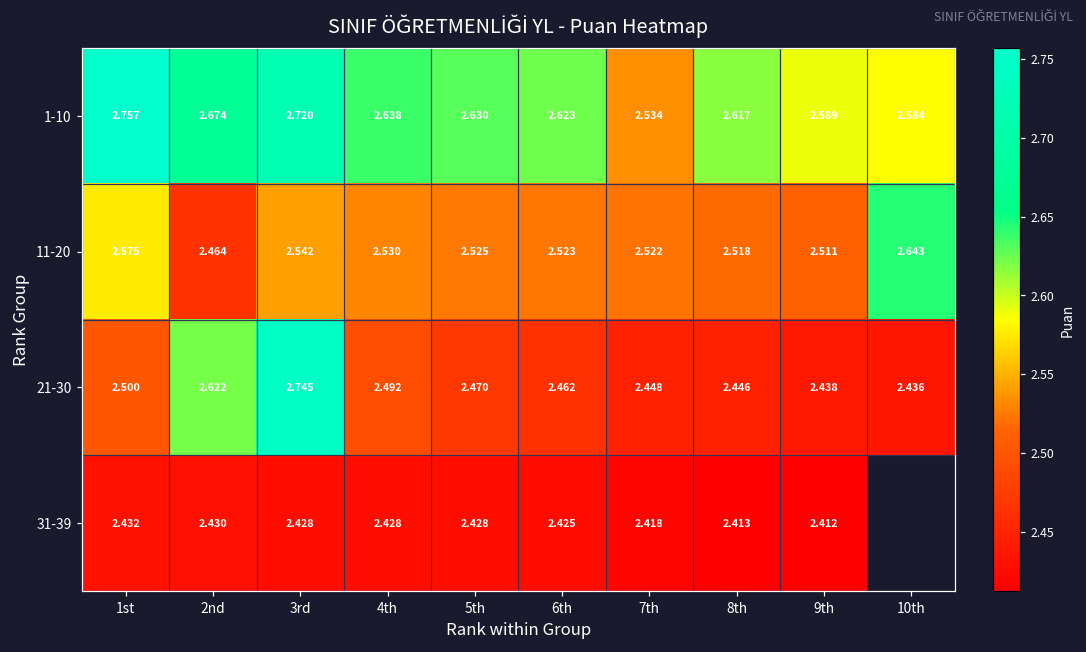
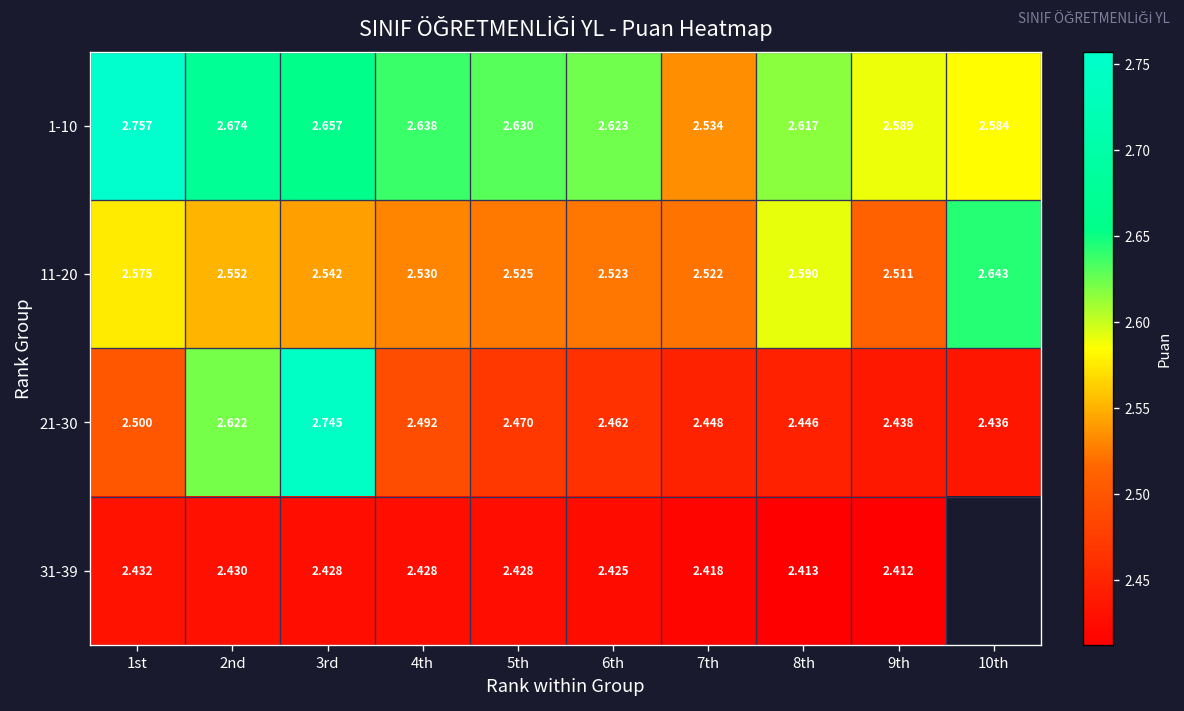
  {
    "1-10": {
      "1st": 2.757,
      "2nd": 2.674,
-     "3rd": 2.720,
+     "3rd": 2.657,
      "4th": 2.638,
      "5th": 2.630,
      "6th": 2.623,
      "7th": 2.534,
      "8th": 2.617,
      "9th": 2.589,
      "10th": 2.584
    },
    "11-20": {
      "1st": 2.575,
-     "2nd": 2.464,
+     "2nd": 2.552,
      "3rd": 2.542,
      "4th": 2.530,
      "5th": 2.525,
      "6th": 2.523,
      "7th": 2.522,
-     "8th": 2.518,
+     "8th": 2.590,
      "9th": 2.511,
      "10th": 2.643
    },
    "21-30": {
      "1st": 2.500,
      "2nd": 2.622,
      "3rd": 2.745,
      "4th": 2.492,
      "5th": 2.470,
      "6th": 2.462,
      "7th": 2.448,
      "8th": 2.446,
      "9th": 2.438,
      "10th": 2.436
    },
    "31-39": {
      "1st": 2.432,
      "2nd": 2.430,
      "3rd": 2.428,
      "4th": 2.428,
      "5th": 2.428,
      "6th": 2.425,
      "7th": 2.418,
      "8th": 2.413,
      "9th": 2.412
    }
  }
